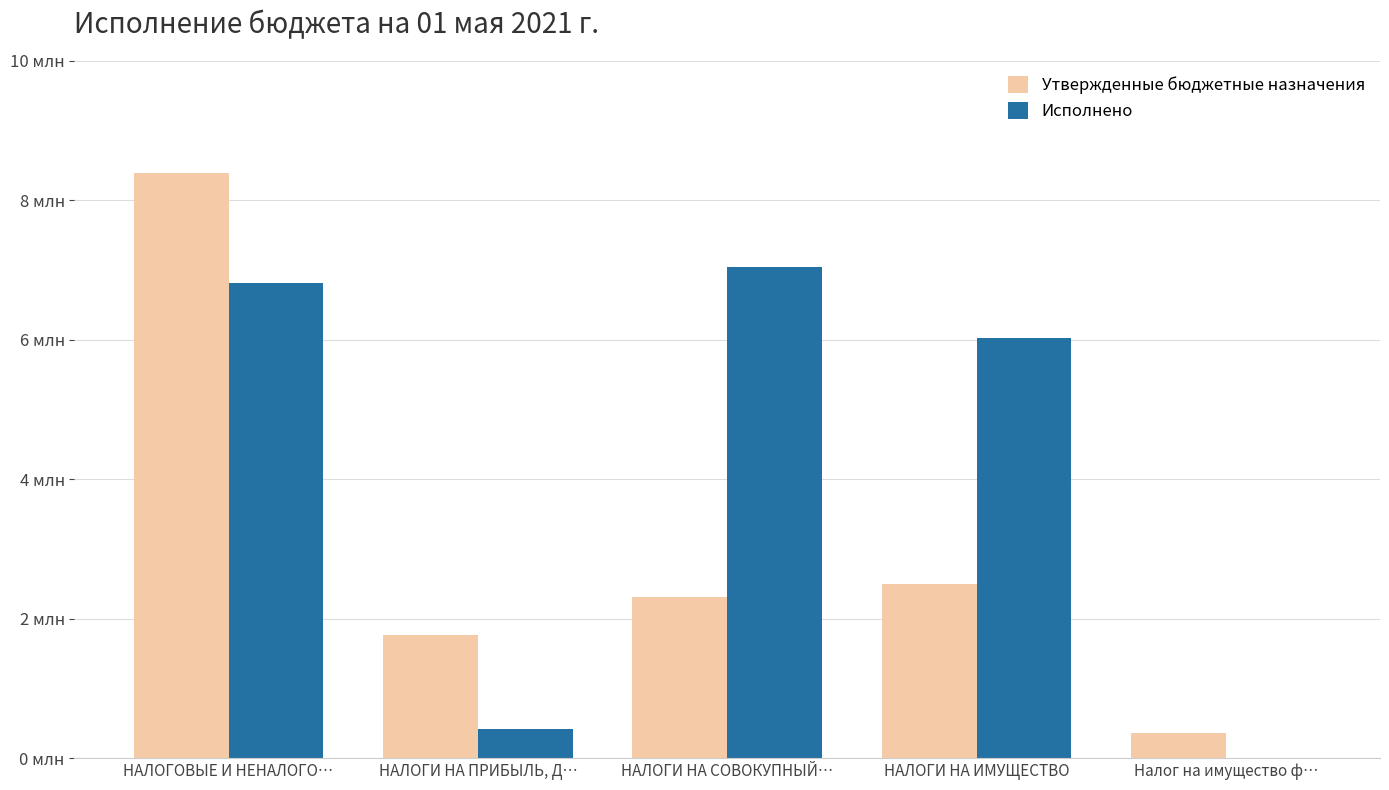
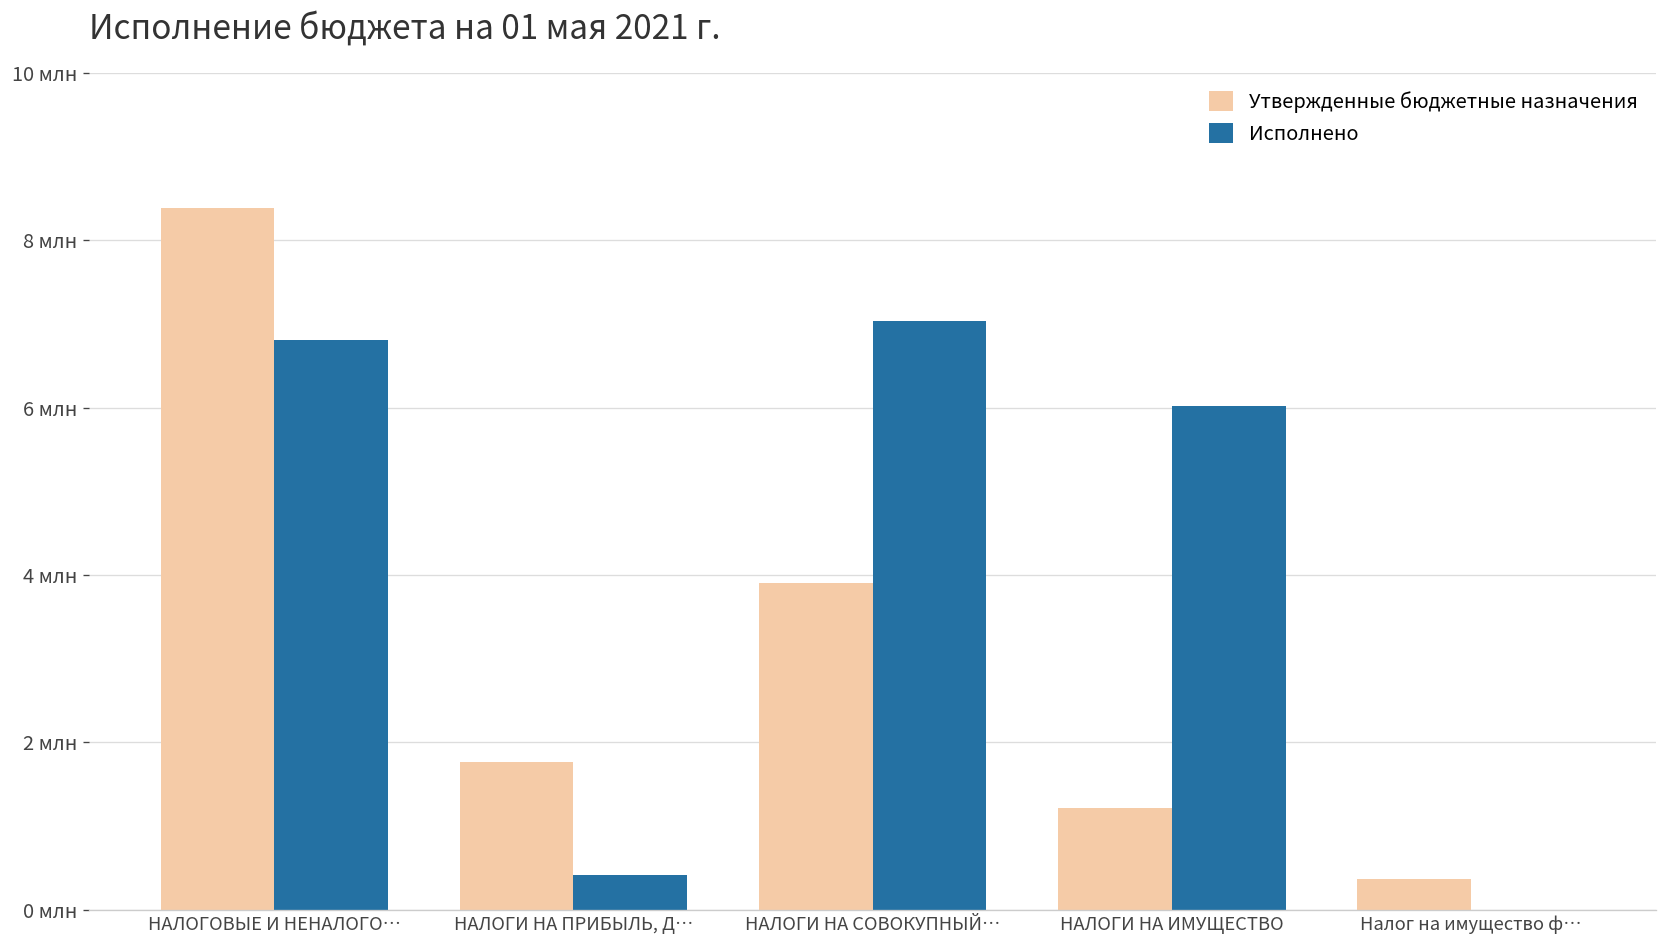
  {
    "Утвержденные бюджетные назначения": {
      "НАЛОГОВЫЕ И НЕНАЛОГО…": "8.4 млн",
      "НАЛОГИ НА ПРИБЫЛЬ, Д…": "1.8 млн",
-     "НАЛОГИ НА СОВОКУПНЫЙ…": "2.3 млн",
-     "НАЛОГИ НА ИМУЩЕСТВО": "2.5 млн",
+     "НАЛОГИ НА СОВОКУПНЫЙ…": "3.9 млн",
+     "НАЛОГИ НА ИМУЩЕСТВО": "1.2 млн",
      "Налог на имущество ф…": "0.4 млн"
    },
    "Исполнено": {
      "НАЛОГОВЫЕ И НЕНАЛОГО…": "6.8 млн",
      "НАЛОГИ НА ПРИБЫЛЬ, Д…": "0.4 млн",
      "НАЛОГИ НА СОВОКУПНЫЙ…": "7.0 млн",
      "НАЛОГИ НА ИМУЩЕСТВО": "6.0 млн"
    }
  }
